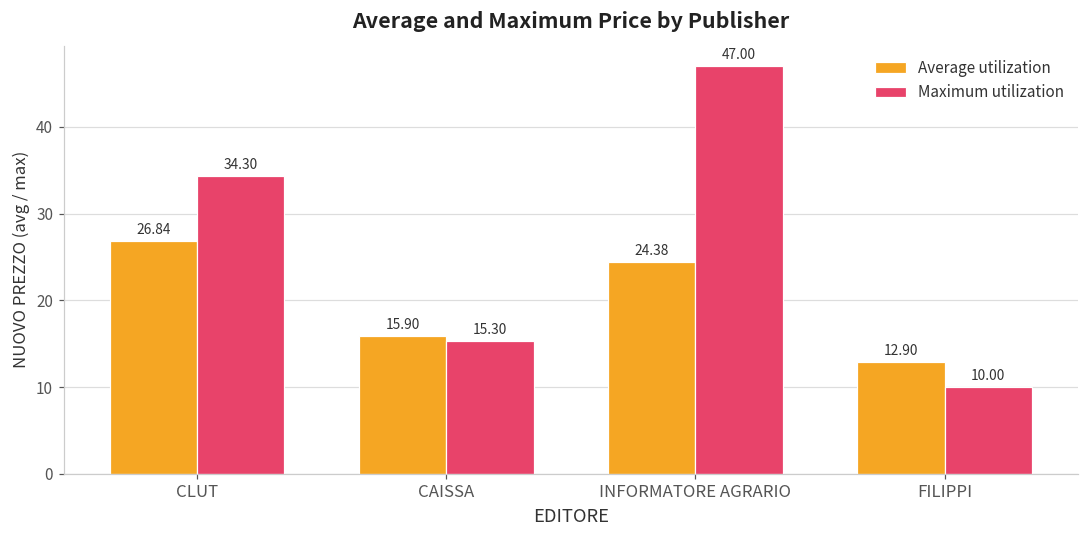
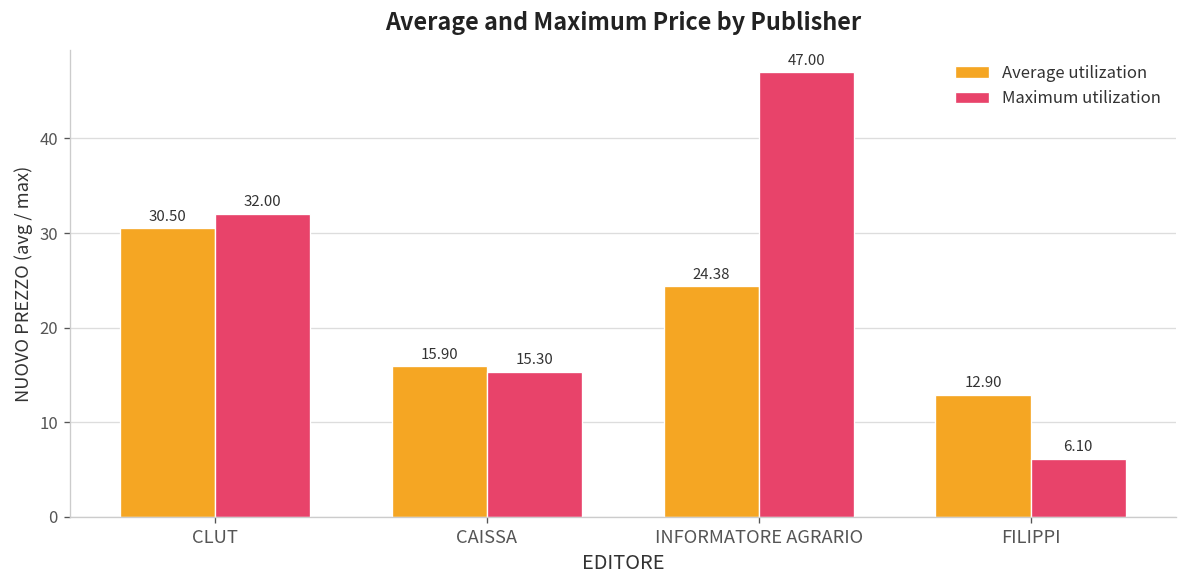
  {
    "Average utilization": {
-     "CLUT": 26.84,
+     "CLUT": 30.50,
      "CAISSA": 15.90,
      "INFORMATORE AGRARIO": 24.38,
      "FILIPPI": 12.90
    },
    "Maximum utilization": {
-     "CLUT": 34.30,
+     "CLUT": 32.00,
      "CAISSA": 15.30,
      "INFORMATORE AGRARIO": 47.00,
-     "FILIPPI": 10.00
+     "FILIPPI": 6.10
    }
  }
